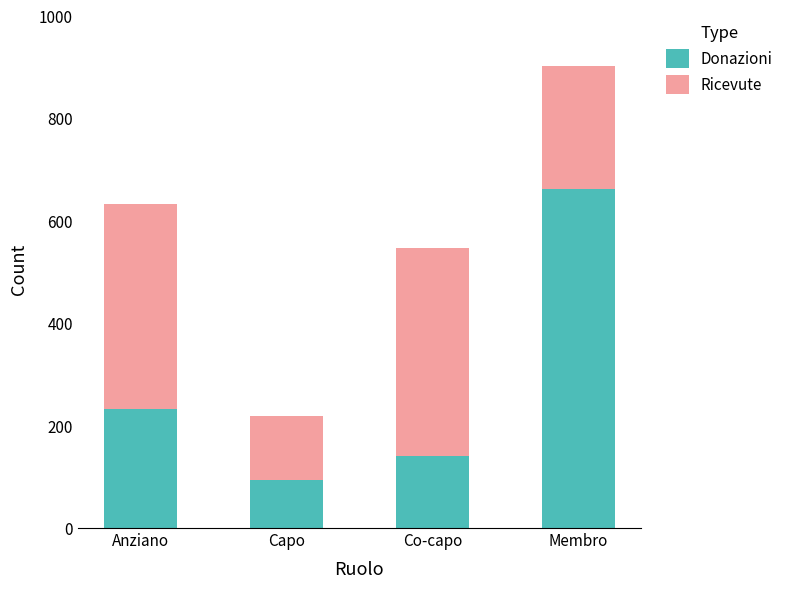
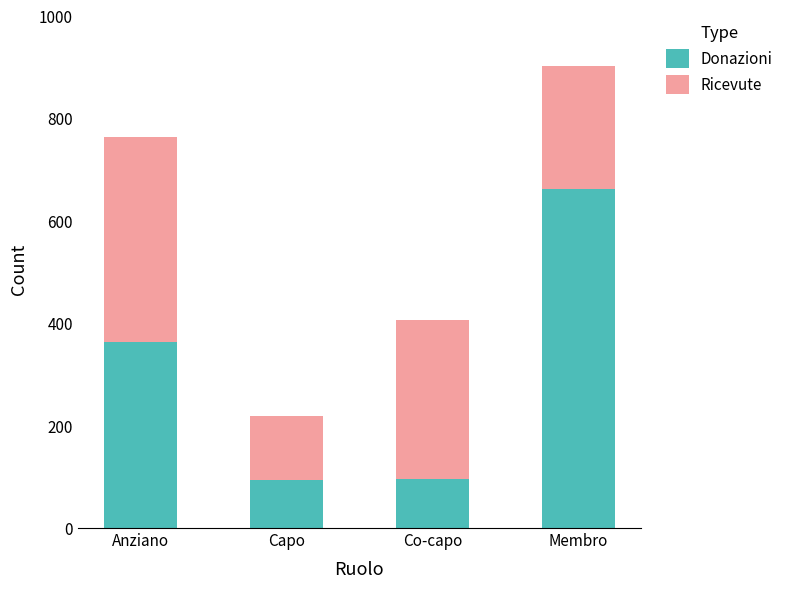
  {
    "Donazioni": {
-     "Anziano": 230,
+     "Anziano": 360,
      "Capo": 90,
-     "Co-capo": 140,
+     "Co-capo": 100,
      "Membro": 660
    },
    "Ricevute": {
      "Anziano": 400,
      "Capo": 130,
-     "Co-capo": 410,
+     "Co-capo": 310,
      "Membro": 240
    }
  }
